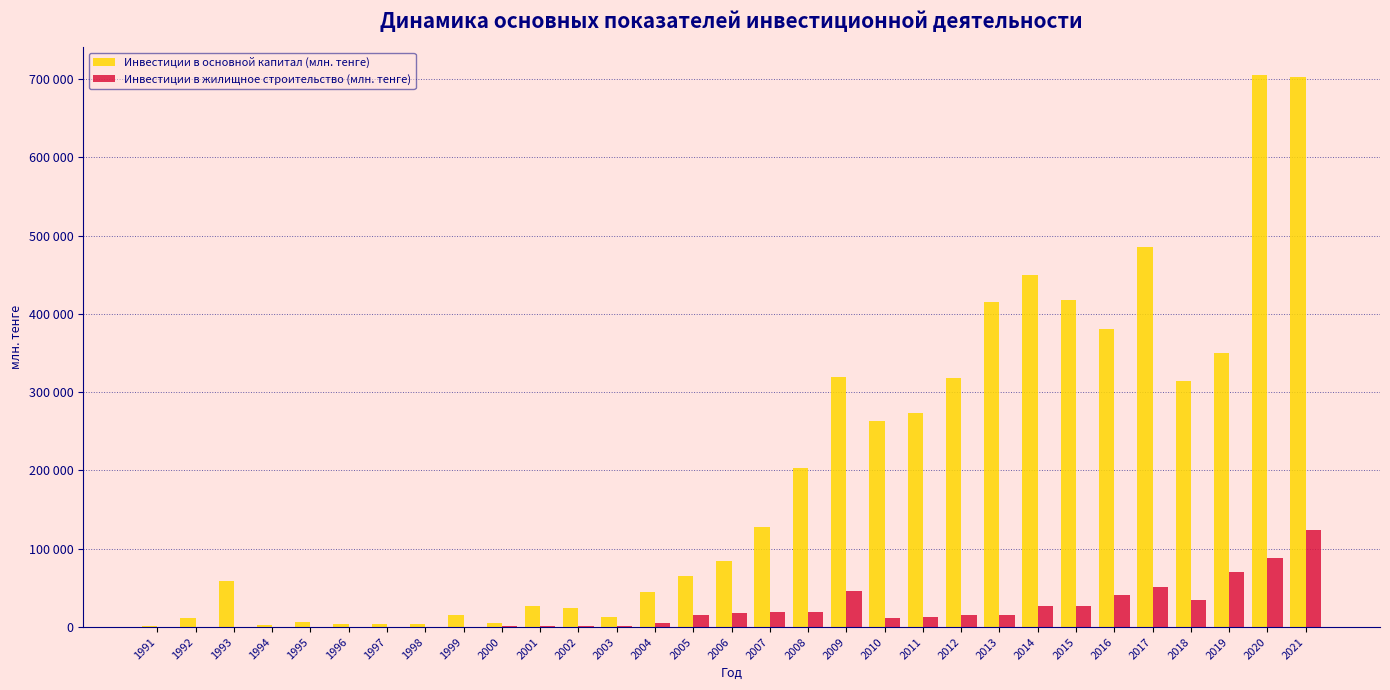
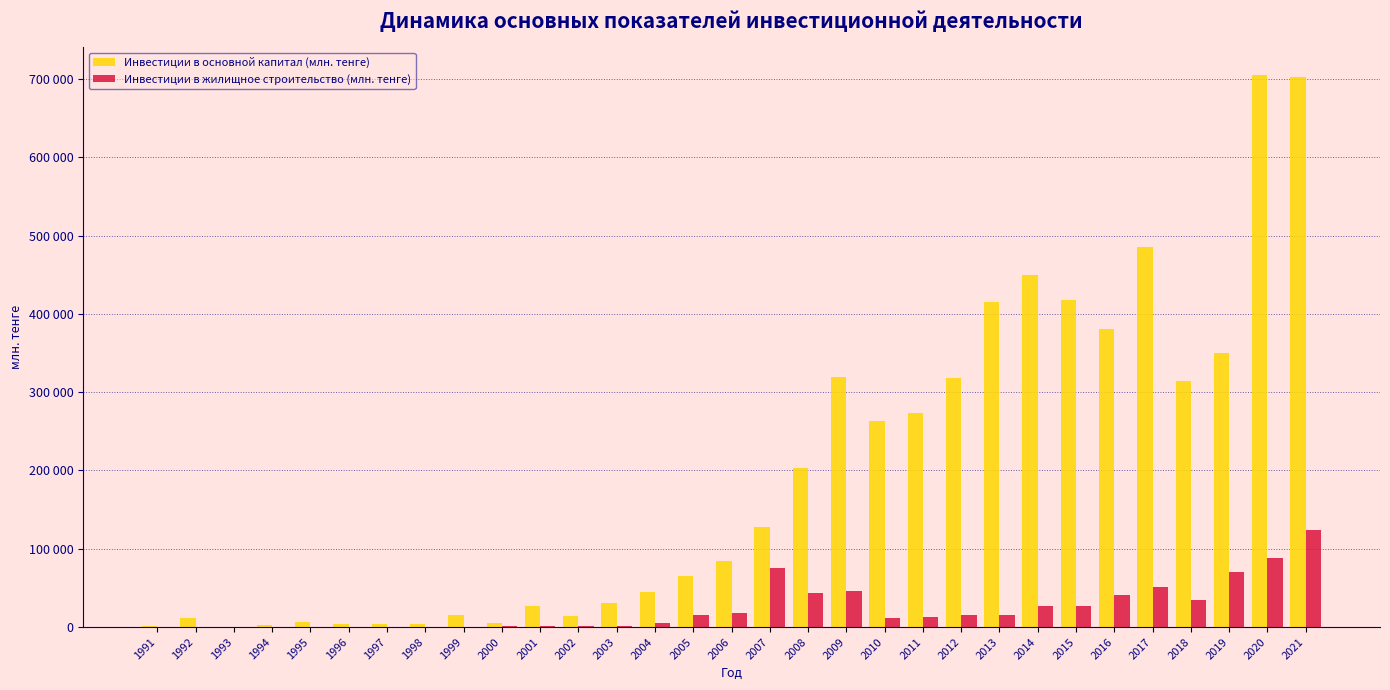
  {
    "Инвестиции в основной капитал (млн. тенге)": {
      "1992": 10000,
-     "1993": 60000,
+     "1993": 0,
      "1995": 10000,
      "1996": 0,
      "1997": 0,
      "1998": 0,
      "1999": 20000,
      "2000": 10000,
      "2001": 30000,
-     "2002": 20000,
-     "2003": 10000,
+     "2002": 10000,
+     "2003": 30000,
      "2004": 50000,
      "2005": 60000,
      "2006": 80000,
      "2007": 130000,
      "2008": 200000,
      "2009": 320000,
      "2010": 260000,
      "2011": 270000,
      "2012": 320000,
      "2013": 420000,
      "2014": 450000,
      "2015": 420000,
      "2016": 380000,
      "2017": 490000,
      "2018": 310000,
      "2019": 350000,
      "2020": 710000,
      "2021": 700000
    },
    "Инвестиции в жилищное строительство (млн. тенге)": {
      "1991": 0,
      "1992": 0,
      "1993": 0,
      "1994": 0,
      "1995": 0,
      "1996": 0,
      "1997": 0,
      "1998": 0,
      "1999": 0,
      "2004": 10000,
      "2005": 20000,
      "2006": 20000,
-     "2007": 20000,
-     "2008": 20000,
+     "2007": 70000,
+     "2008": 40000,
      "2009": 50000,
      "2010": 10000,
      "2011": 10000,
      "2012": 20000,
      "2013": 20000,
      "2014": 30000,
      "2015": 30000,
      "2016": 40000,
      "2017": 50000,
      "2018": 30000,
      "2019": 70000,
      "2020": 90000,
      "2021": 120000
    }
  }
